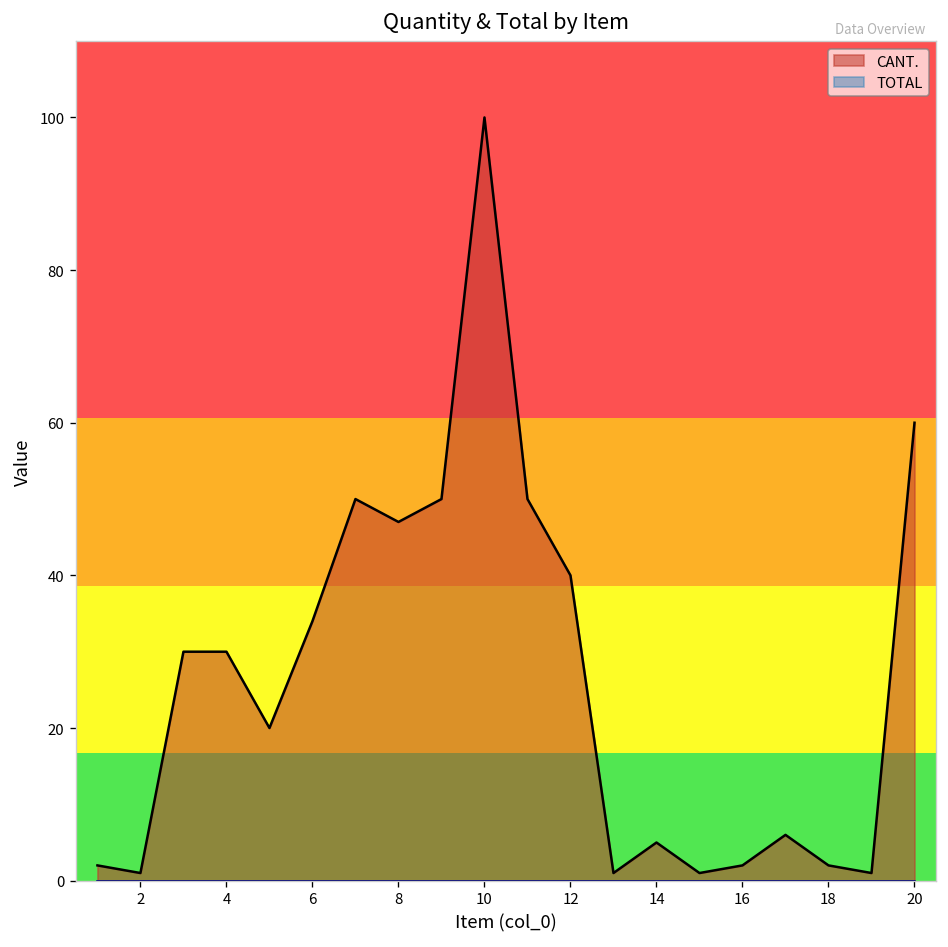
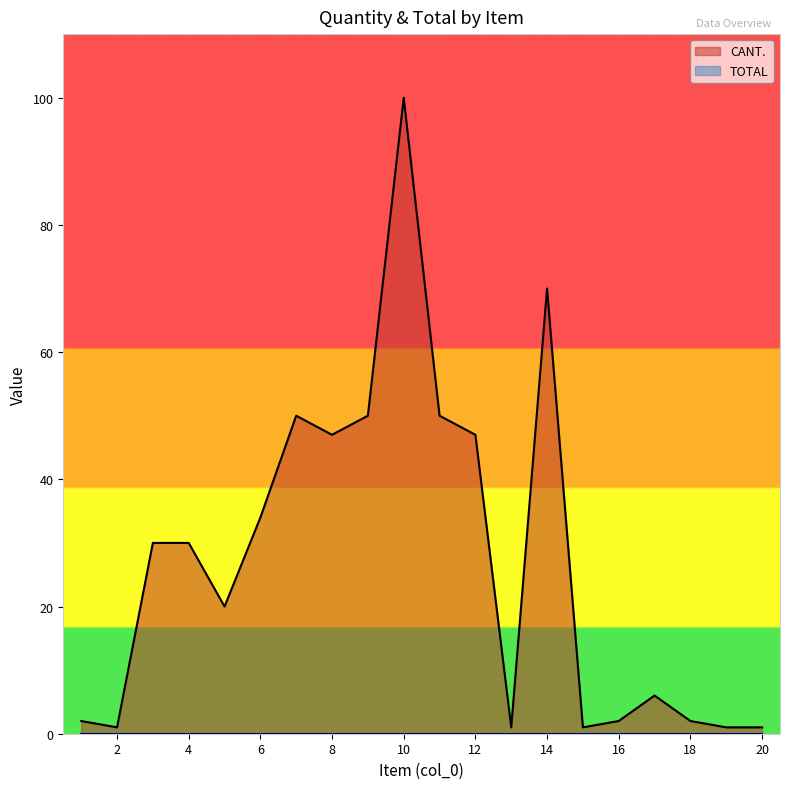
  {
    "CANT.": {
      "2": 1,
      "4": 30,
      "6": 34,
      "8": 47,
      "10": 100,
-     "12": 40,
-     "14": 5,
+     "12": 47,
+     "14": 70,
      "16": 2,
      "18": 2,
-     "20": 60
+     "20": 1
    },
    "TOTAL": {
      "2": 0,
      "4": 0,
      "6": 0,
      "8": 0,
      "10": 0,
      "12": 0,
      "14": 0,
      "16": 0,
      "18": 0,
      "20": 0
    }
  }
